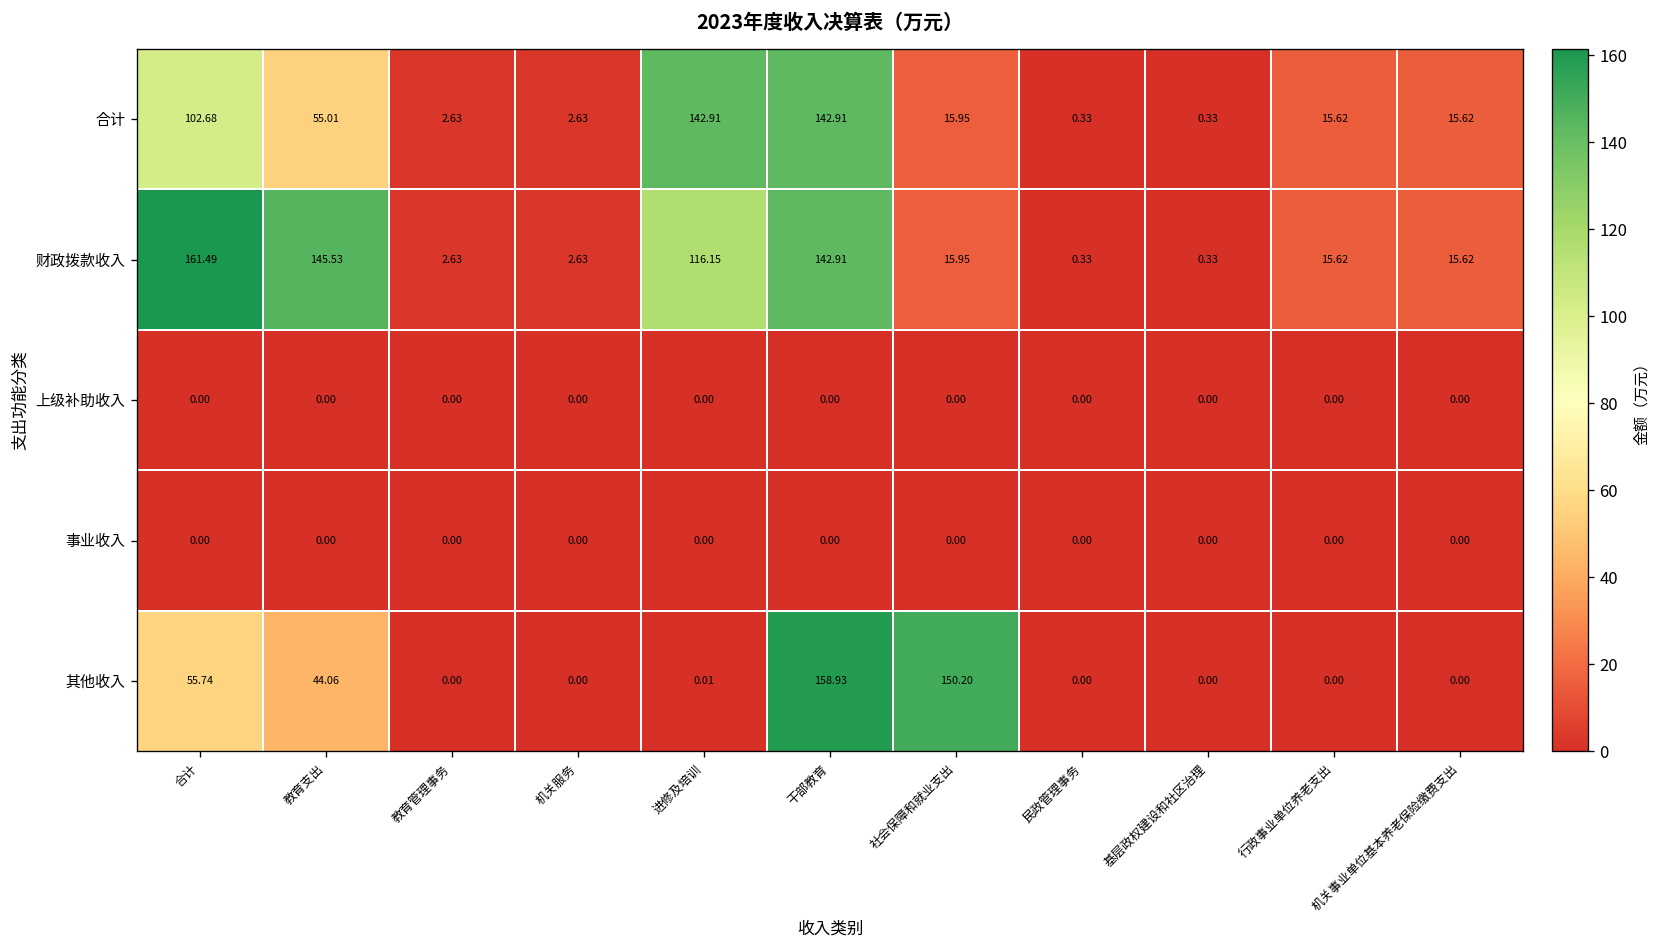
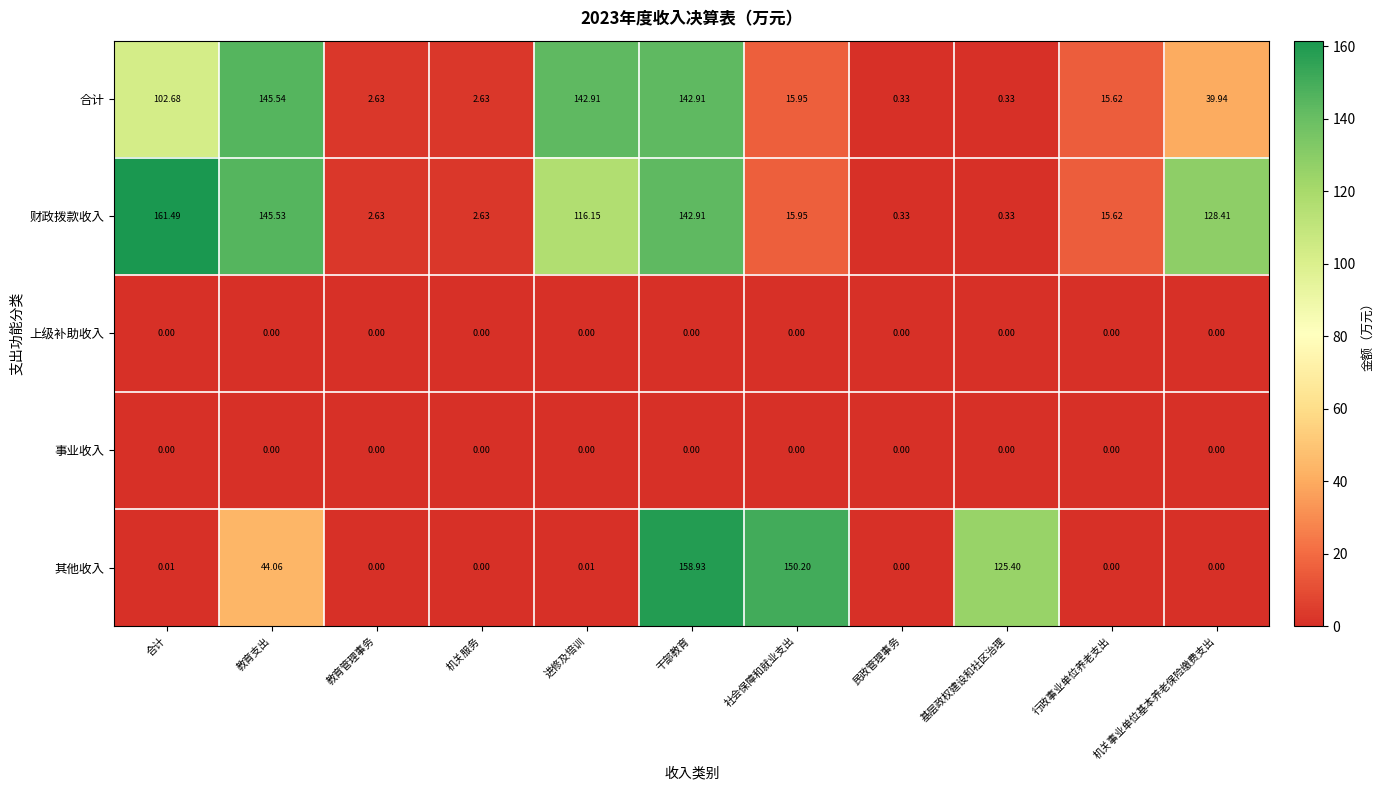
  {
    "合计": {
      "合计": 102.68,
-     "教育支出": 55.01,
+     "教育支出": 145.54,
      "教育管理事务": 2.63,
      "机关服务": 2.63,
      "进修及培训": 142.91,
      "干部教育": 142.91,
      "社会保障和就业支出": 15.95,
      "民政管理事务": 0.33,
      "基层政权建设和社区治理": 0.33,
      "行政事业单位养老支出": 15.62,
-     "机关事业单位基本养老保险缴费支出": 15.62
+     "机关事业单位基本养老保险缴费支出": 39.94
    },
    "财政拨款收入": {
      "合计": 161.49,
      "教育支出": 145.53,
      "教育管理事务": 2.63,
      "机关服务": 2.63,
      "进修及培训": 116.15,
      "干部教育": 142.91,
      "社会保障和就业支出": 15.95,
      "民政管理事务": 0.33,
      "基层政权建设和社区治理": 0.33,
      "行政事业单位养老支出": 15.62,
-     "机关事业单位基本养老保险缴费支出": 15.62
+     "机关事业单位基本养老保险缴费支出": 128.41
    },
    "上级补助收入": {
      "合计": 0.00,
      "教育支出": 0.00,
      "教育管理事务": 0.00,
      "机关服务": 0.00,
      "进修及培训": 0.00,
      "干部教育": 0.00,
      "社会保障和就业支出": 0.00,
      "民政管理事务": 0.00,
      "基层政权建设和社区治理": 0.00,
      "行政事业单位养老支出": 0.00,
      "机关事业单位基本养老保险缴费支出": 0.00
    },
    "事业收入": {
      "合计": 0.00,
      "教育支出": 0.00,
      "教育管理事务": 0.00,
      "机关服务": 0.00,
      "进修及培训": 0.00,
      "干部教育": 0.00,
      "社会保障和就业支出": 0.00,
      "民政管理事务": 0.00,
      "基层政权建设和社区治理": 0.00,
      "行政事业单位养老支出": 0.00,
      "机关事业单位基本养老保险缴费支出": 0.00
    },
    "其他收入": {
-     "合计": 55.74,
+     "合计": 0.01,
      "教育支出": 44.06,
      "教育管理事务": 0.00,
      "机关服务": 0.00,
      "进修及培训": 0.01,
      "干部教育": 158.93,
      "社会保障和就业支出": 150.20,
      "民政管理事务": 0.00,
-     "基层政权建设和社区治理": 0.00,
+     "基层政权建设和社区治理": 125.40,
      "行政事业单位养老支出": 0.00,
      "机关事业单位基本养老保险缴费支出": 0.00
    }
  }
